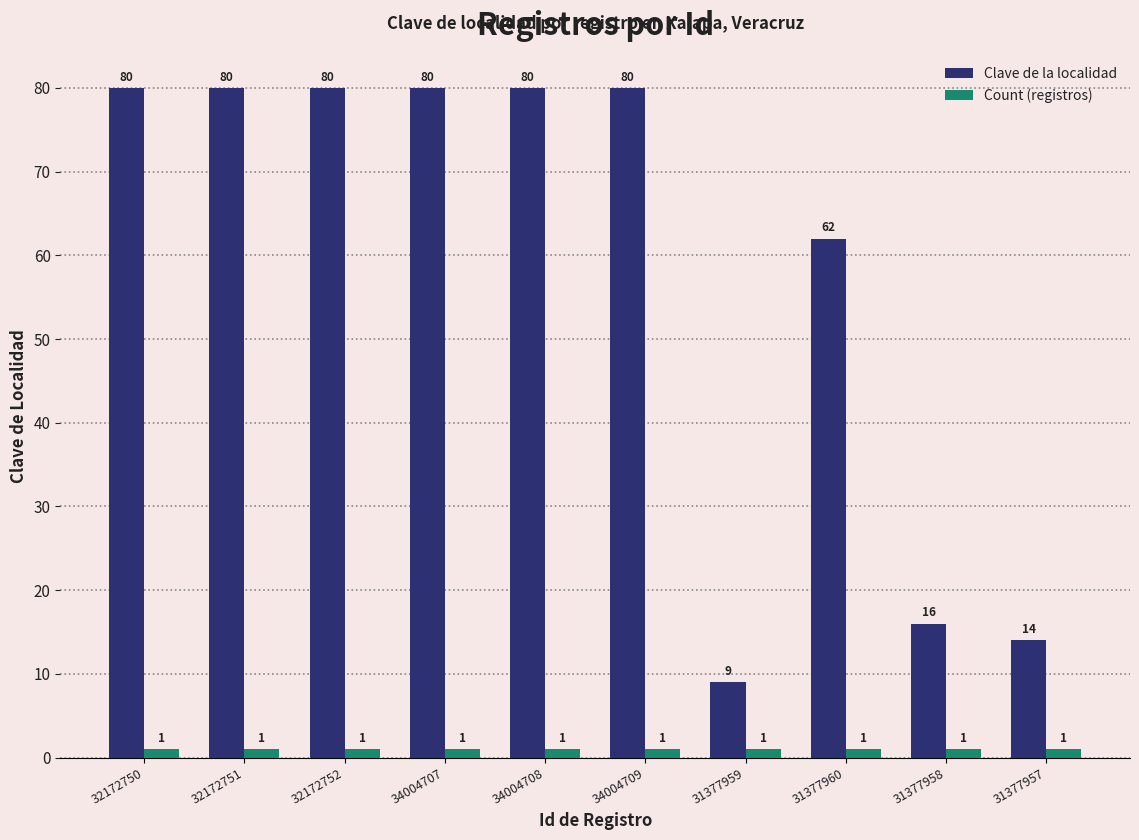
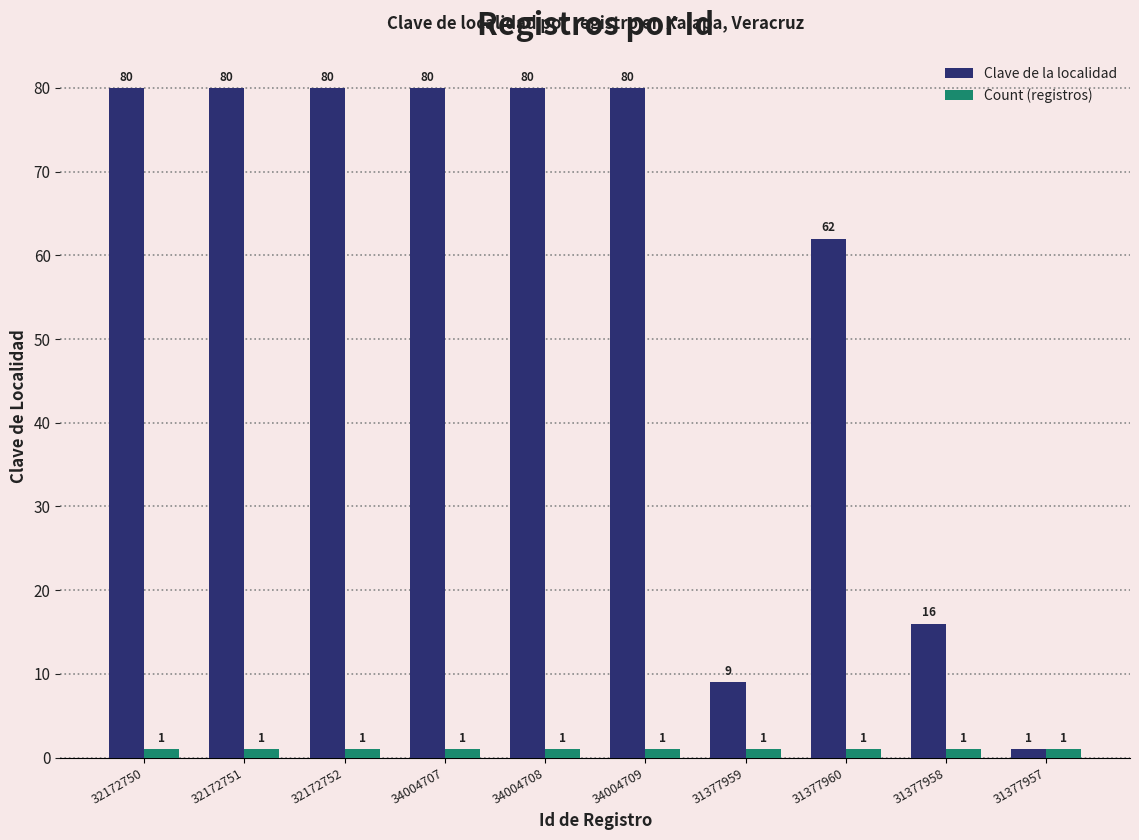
  {
    "Clave de la localidad": {
      "32172750": 80,
      "32172751": 80,
      "32172752": 80,
      "34004707": 80,
      "34004708": 80,
      "34004709": 80,
      "31377959": 9,
      "31377960": 62,
      "31377958": 16,
-     "31377957": 14
+     "31377957": 1
    },
    "Count (registros)": {
      "32172750": 1,
      "32172751": 1,
      "32172752": 1,
      "34004707": 1,
      "34004708": 1,
      "34004709": 1,
      "31377959": 1,
      "31377960": 1,
      "31377958": 1,
      "31377957": 1
    }
  }
